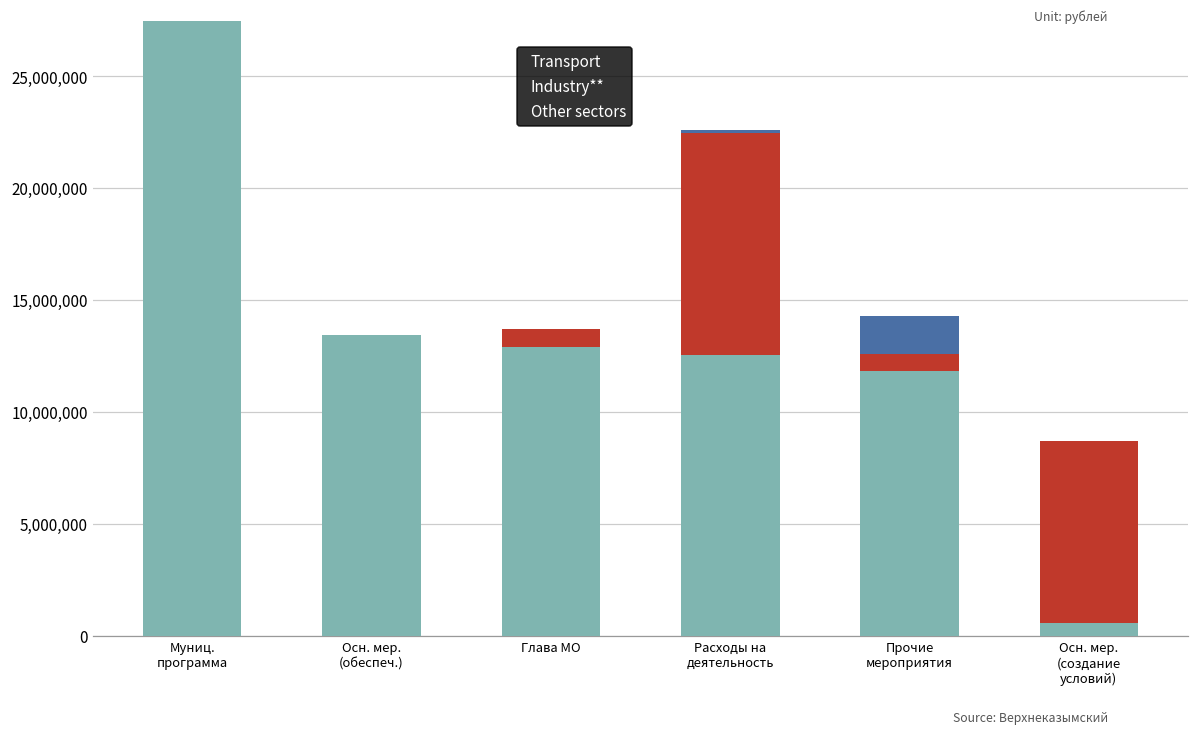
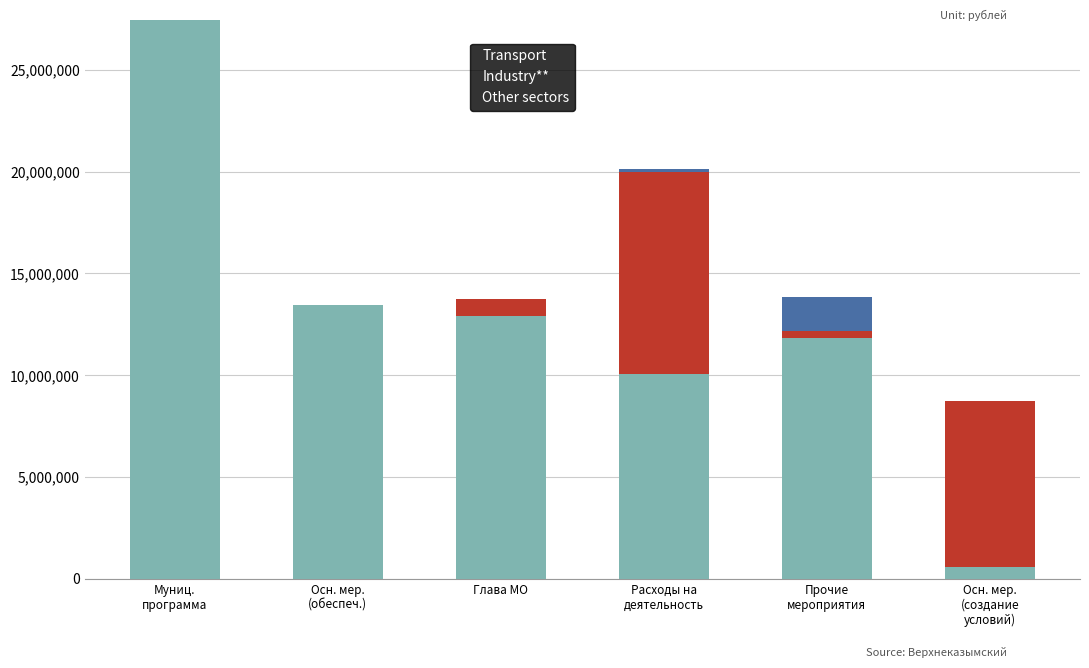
  {
    "Transport": {
      "Муниц. программа": "27,400,000",
      "Осн. мер. (обеспеч.)": "13,400,000",
      "Глава МО": "12,900,000",
-     "Расходы на деятельность": "12,500,000",
+     "Расходы на деятельность": "10,100,000",
      "Прочие мероприятия": "11,800,000",
      "Осн. мер. (создание условий)": "600,000"
    },
    "Industry**": {
      "Муниц. программа": "0",
      "Осн. мер. (обеспеч.)": "0",
      "Глава МО": "800,000",
      "Расходы на деятельность": "9,900,000",
-     "Прочие мероприятия": "700,000",
+     "Прочие мероприятия": "300,000",
      "Осн. мер. (создание условий)": "8,100,000"
    },
    "Other sectors": {
      "Муниц. программа": "0",
      "Осн. мер. (обеспеч.)": "0",
      "Глава МО": "0",
      "Расходы на деятельность": "100,000",
      "Прочие мероприятия": "1,700,000",
      "Осн. мер. (создание условий)": "0"
    }
  }
